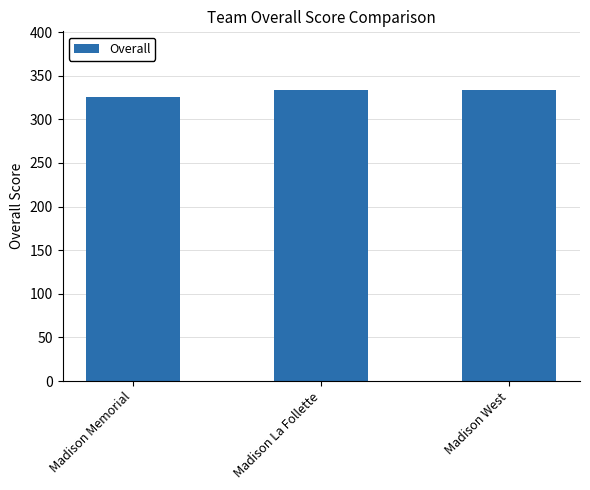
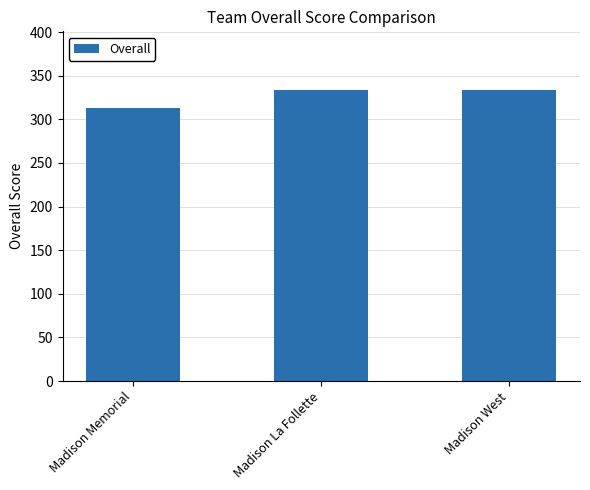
  {
-   "Madison Memorial": 330,
+   "Madison Memorial": 310,
    "Madison La Follette": 330,
    "Madison West": 330
  }
